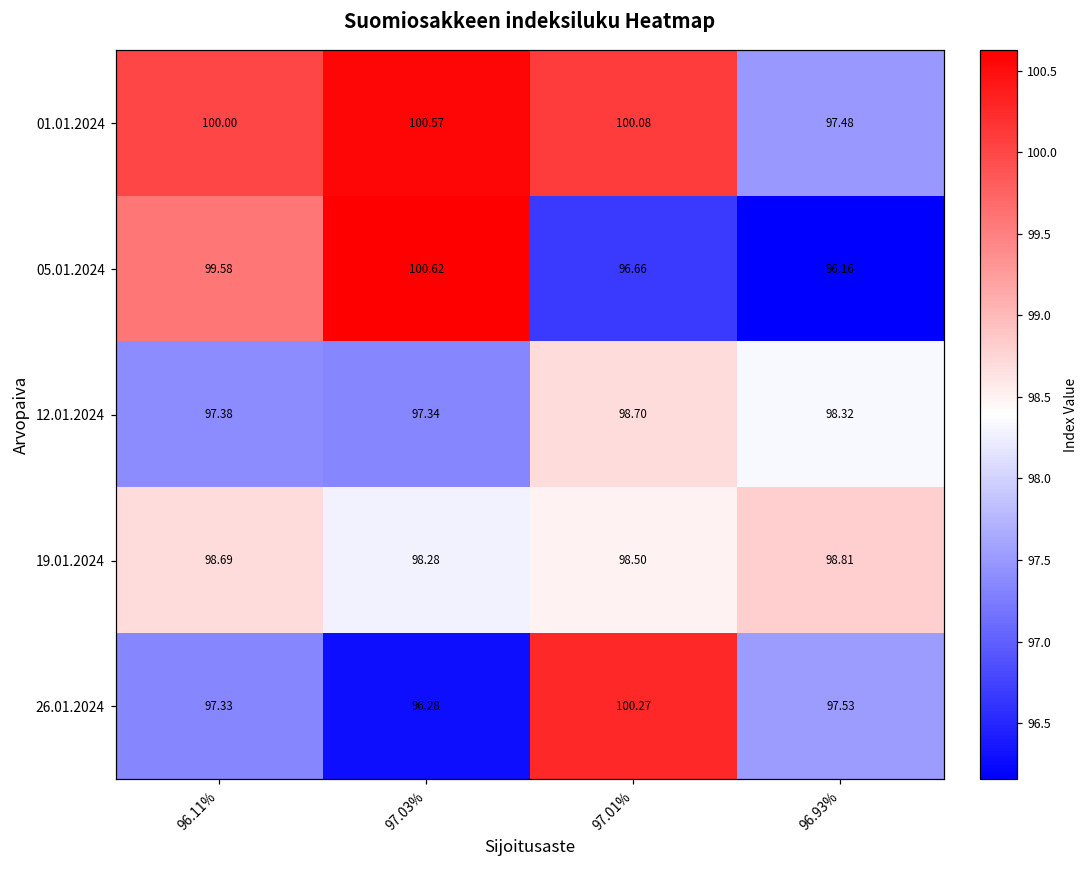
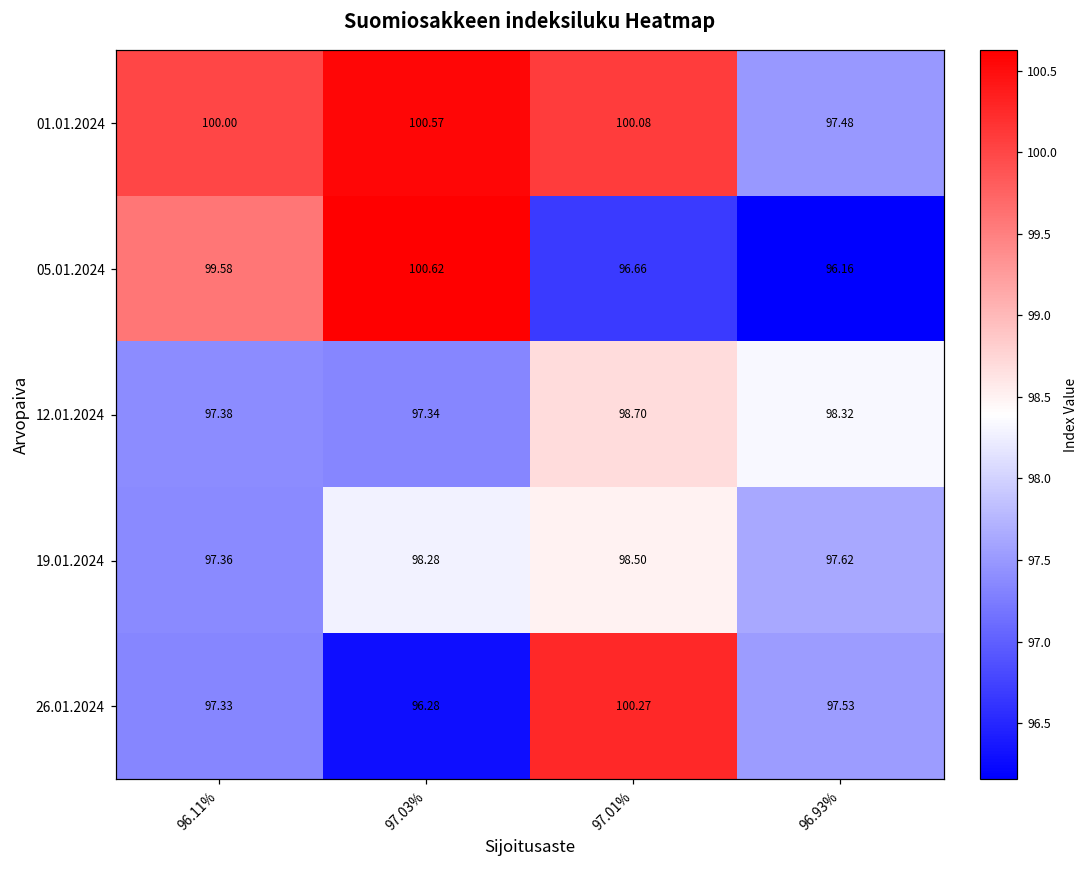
  {
    "01.01.2024": {
      "96.11%": 100.00,
      "97.03%": 100.57,
      "97.01%": 100.08,
      "96.93%": 97.48
    },
    "05.01.2024": {
      "96.11%": 99.58,
      "97.03%": 100.62,
      "97.01%": 96.66,
      "96.93%": 96.16
    },
    "12.01.2024": {
      "96.11%": 97.38,
      "97.03%": 97.34,
      "97.01%": 98.70,
      "96.93%": 98.32
    },
    "19.01.2024": {
-     "96.11%": 98.69,
+     "96.11%": 97.36,
      "97.03%": 98.28,
      "97.01%": 98.50,
-     "96.93%": 98.81
+     "96.93%": 97.62
    },
    "26.01.2024": {
      "96.11%": 97.33,
      "97.03%": 96.28,
      "97.01%": 100.27,
      "96.93%": 97.53
    }
  }
